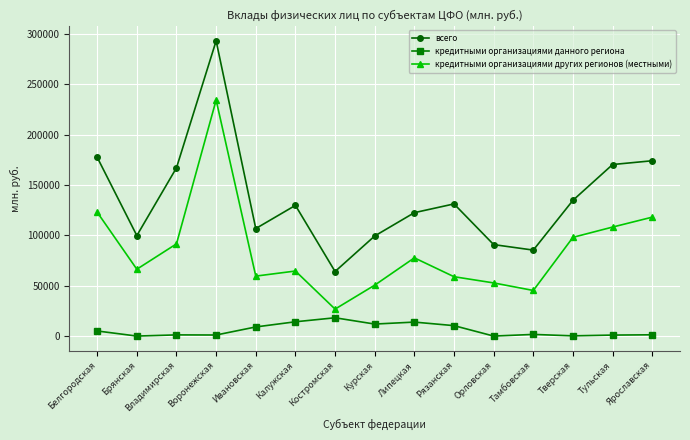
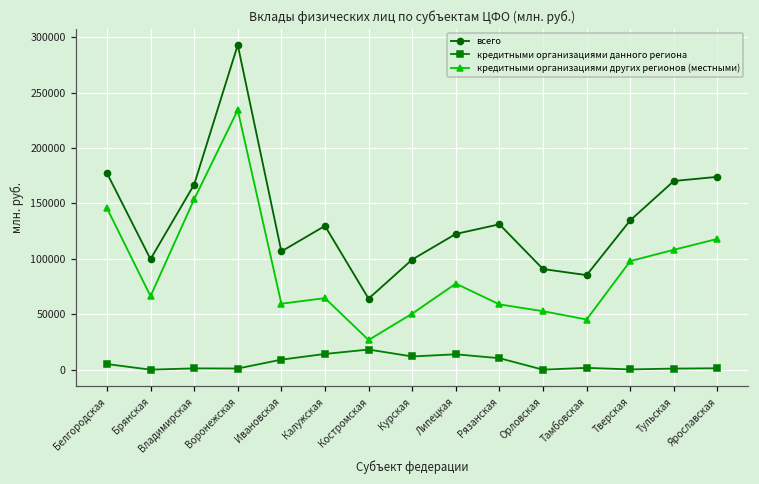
  {
    "кредитными организациями других регионов (местными)": {
-     "Белгородская": 123000,
+     "Белгородская": 146000,
      "Брянская": 66000,
-     "Владимирская": 91000,
+     "Владимирская": 154000,
      "Воронежская": 234000,
      "Ивановская": 59000,
      "Калужская": 65000,
      "Костромская": 27000,
      "Курская": 51000,
      "Липецкая": 78000,
      "Рязанская": 59000,
      "Орловская": 53000,
      "Тамбовская": 45000,
      "Тверская": 98000,
      "Тульская": 108000,
      "Ярославская": 118000
    }
  }
